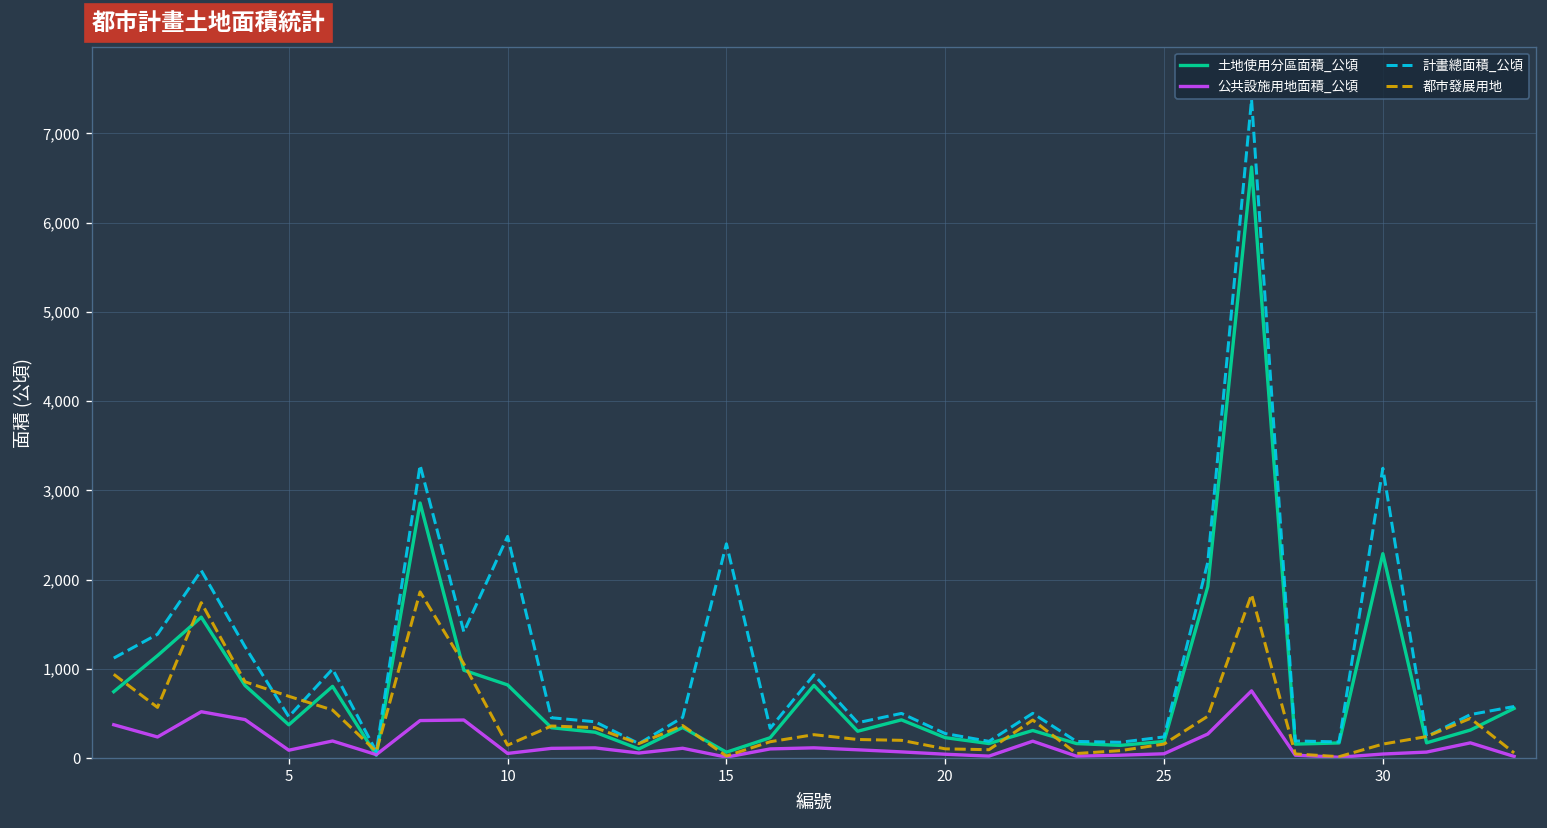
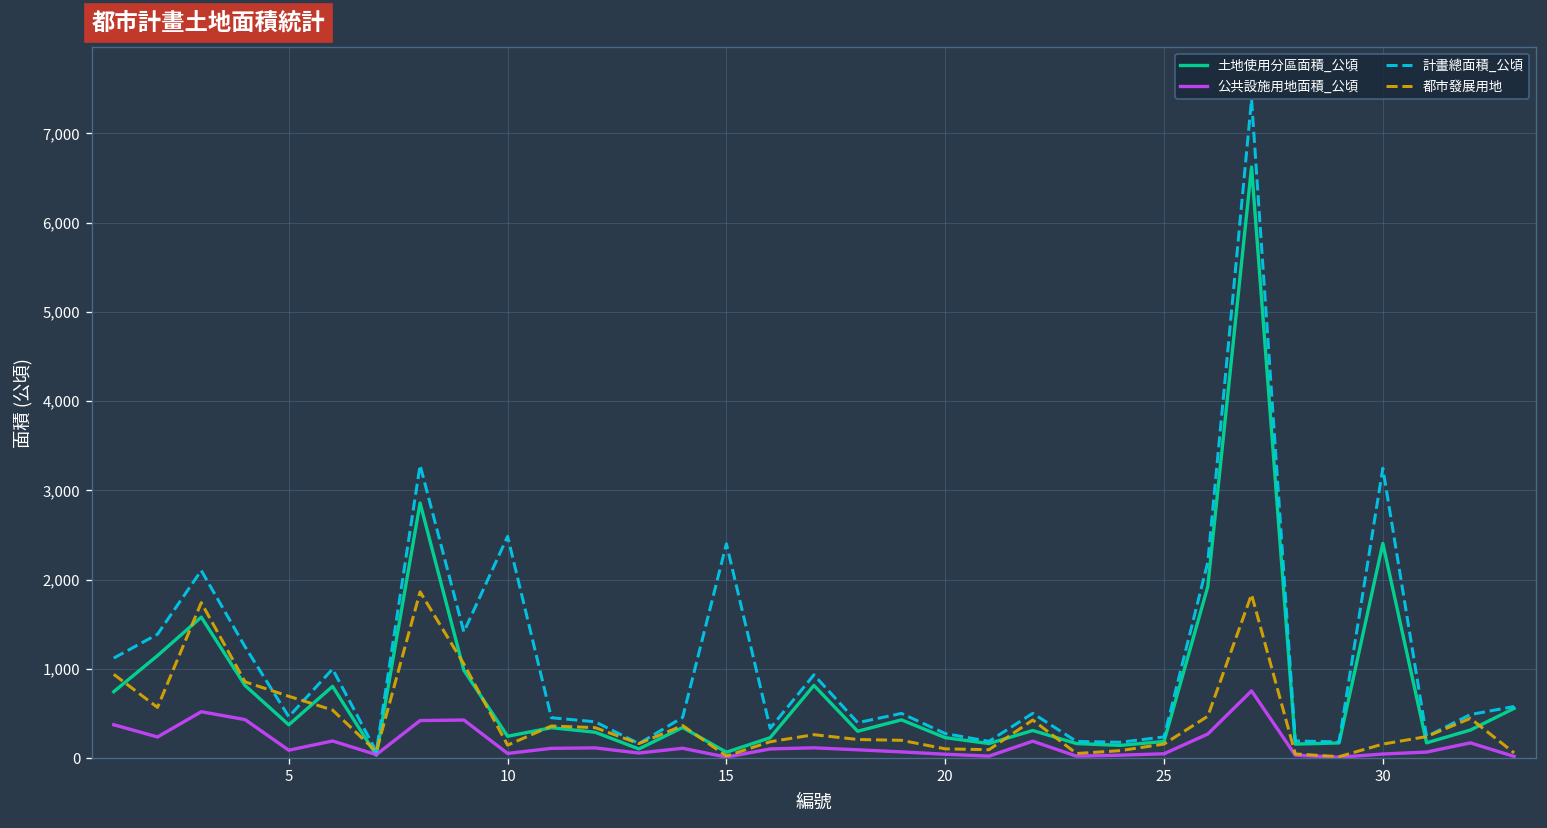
  {
    "土地使用分區面積_公頃": {
      "5": "400",
-     "10": "800",
+     "10": "200",
      "15": "100",
      "20": "200",
-     "30": "2,300"
+     "30": "2,400"
    },
    "公共設施用地面積_公頃": {
      "5": "100",
      "10": "100",
      "20": "0",
      "25": "100",
      "30": "0"
    },
    "計畫總面積_公頃": {
      "5": "500",
      "10": "2,500",
      "15": "2,400",
      "20": "300",
      "25": "200",
      "30": "3,200"
    },
    "都市發展用地": {
      "5": "700",
      "10": "100",
      "20": "100",
      "30": "200"
    }
  }
